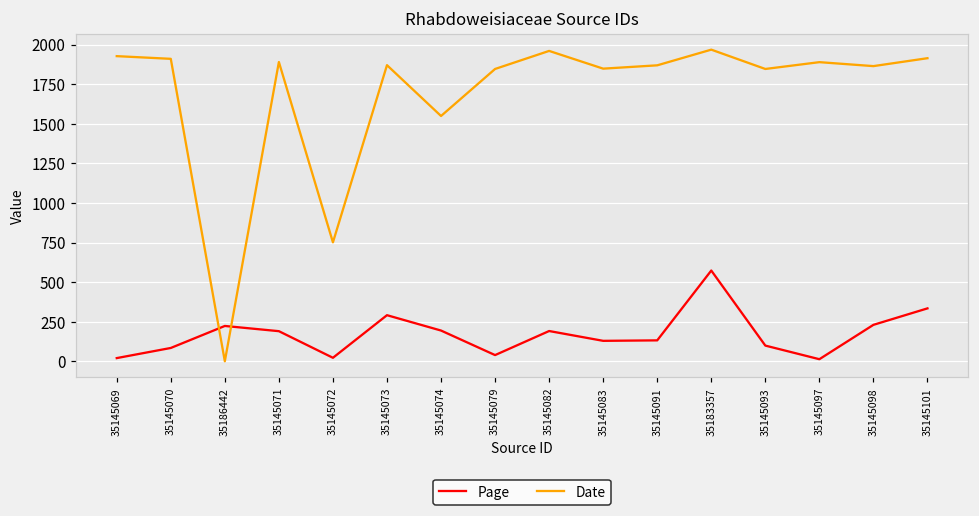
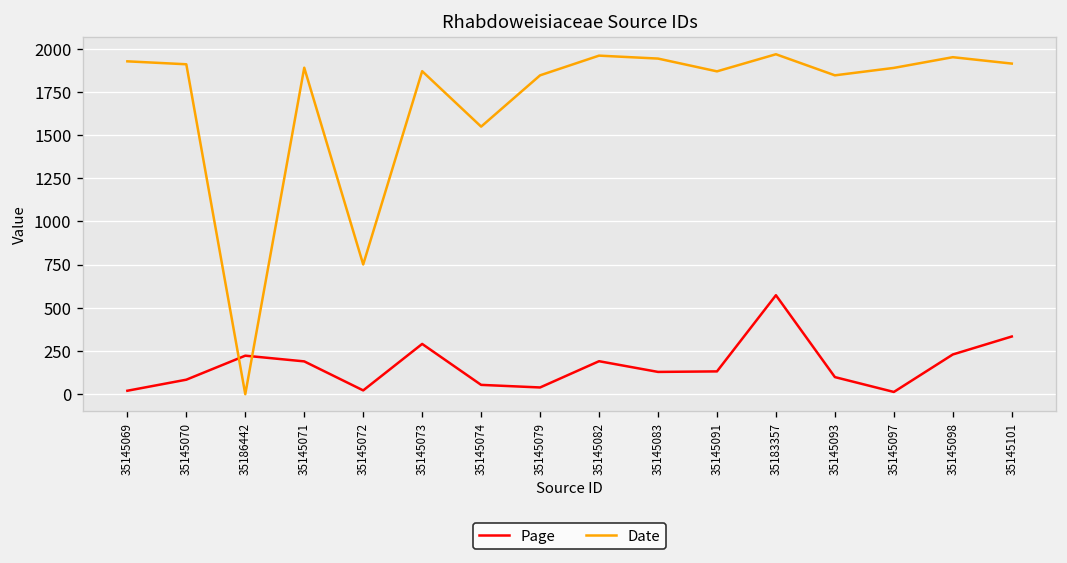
  {
    "Page": {
      "35145069": 20,
      "35145070": 80,
      "35186442": 220,
      "35145071": 190,
      "35145072": 20,
      "35145073": 290,
-     "35145074": 190,
+     "35145074": 50,
      "35145079": 40,
      "35145082": 190,
      "35145083": 130,
      "35145091": 130,
      "35183357": 570,
      "35145093": 100,
      "35145097": 10,
      "35145098": 230,
      "35145101": 330
    },
    "Date": {
      "35145069": 1930,
      "35145070": 1910,
      "35186442": 0,
      "35145071": 1890,
      "35145072": 750,
      "35145073": 1870,
      "35145074": 1550,
      "35145079": 1850,
      "35145082": 1960,
-     "35145083": 1850,
+     "35145083": 1940,
      "35145091": 1870,
      "35183357": 1970,
      "35145093": 1850,
      "35145097": 1890,
-     "35145098": 1860,
+     "35145098": 1950,
      "35145101": 1910
    }
  }
